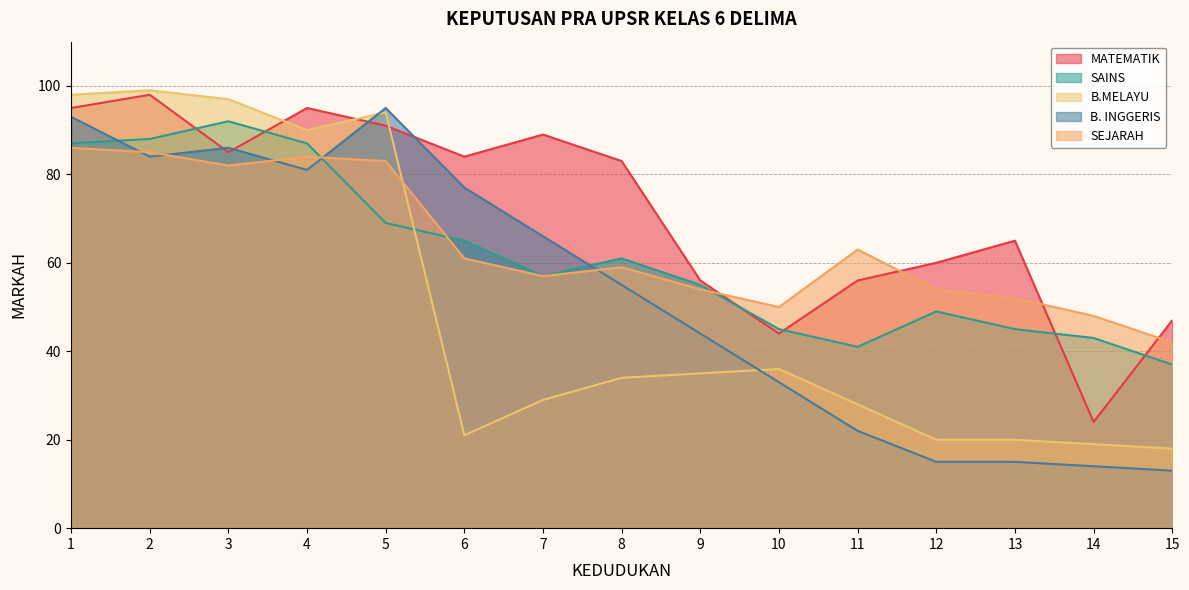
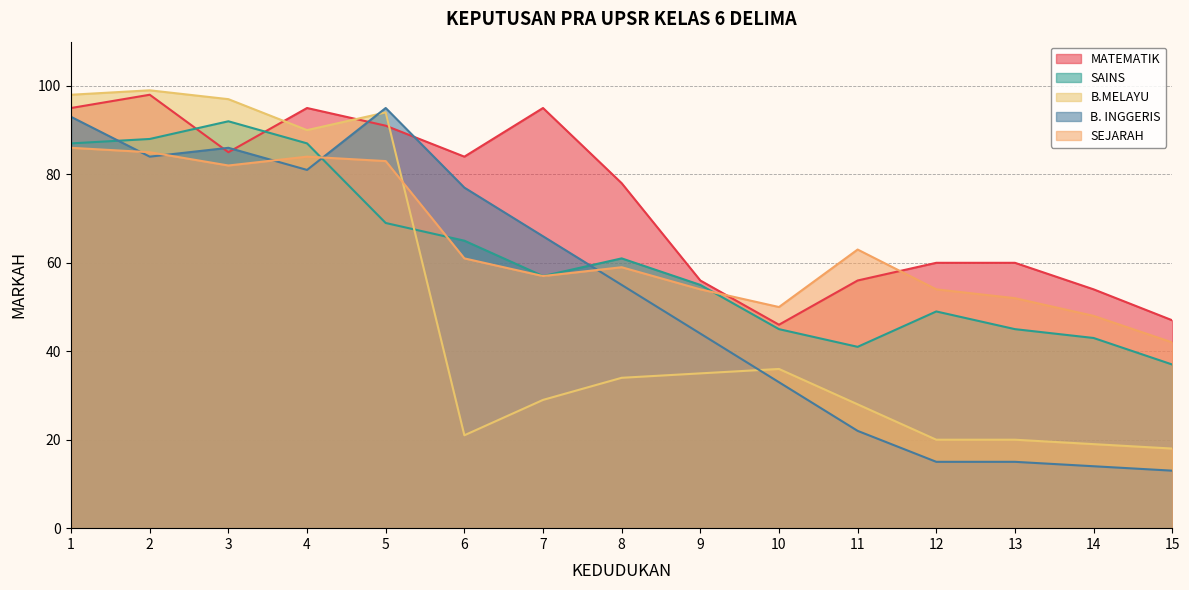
  {
    "MATEMATIK": {
      "1": 95,
      "2": 98,
      "3": 85,
      "4": 95,
      "5": 91,
      "6": 84,
-     "7": 89,
-     "8": 83,
+     "7": 95,
+     "8": 78,
      "9": 56,
-     "10": 44,
+     "10": 46,
      "11": 56,
      "12": 60,
-     "13": 65,
-     "14": 24,
+     "13": 60,
+     "14": 54,
      "15": 47
    }
  }
